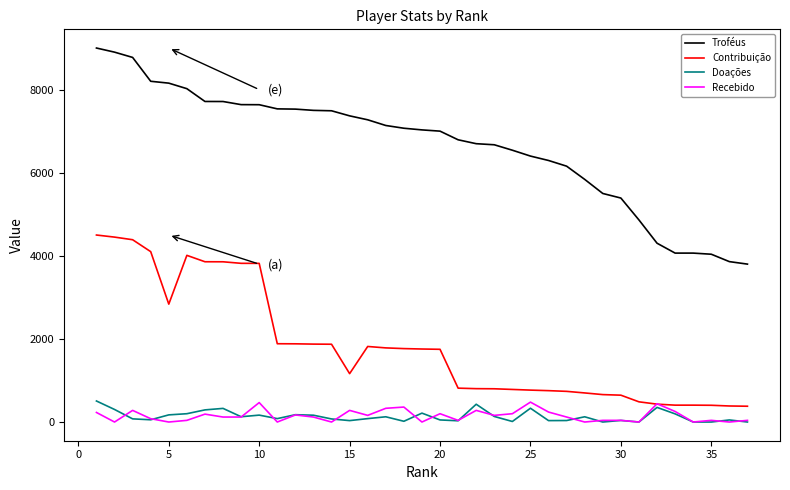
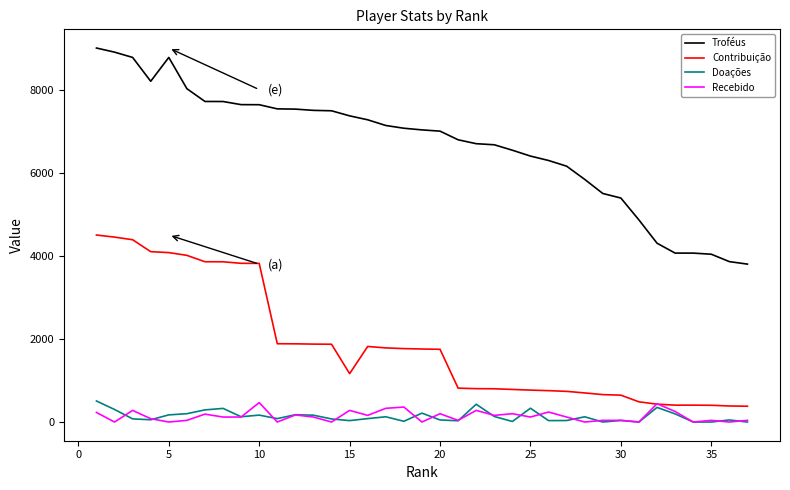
  {
    "Troféus": {
-     "5": 8200,
+     "5": 8800,
      "10": 7600,
      "15": 7400,
      "20": 7000,
      "25": 6400,
      "30": 5400,
      "35": 4000
    },
    "Contribuição": {
-     "5": 2800,
+     "5": 4100,
      "10": 3800,
      "15": 1200,
      "20": 1800,
      "25": 800,
      "30": 600,
      "35": 400
    },
    "Doações": {
      "5": 200,
      "10": 200,
      "15": 0,
      "20": 100,
      "25": 300
    },
    "Recebido": {
      "5": 0,
      "10": 500,
      "15": 300,
      "20": 200,
-     "25": 500
+     "25": 100
    }
  }
